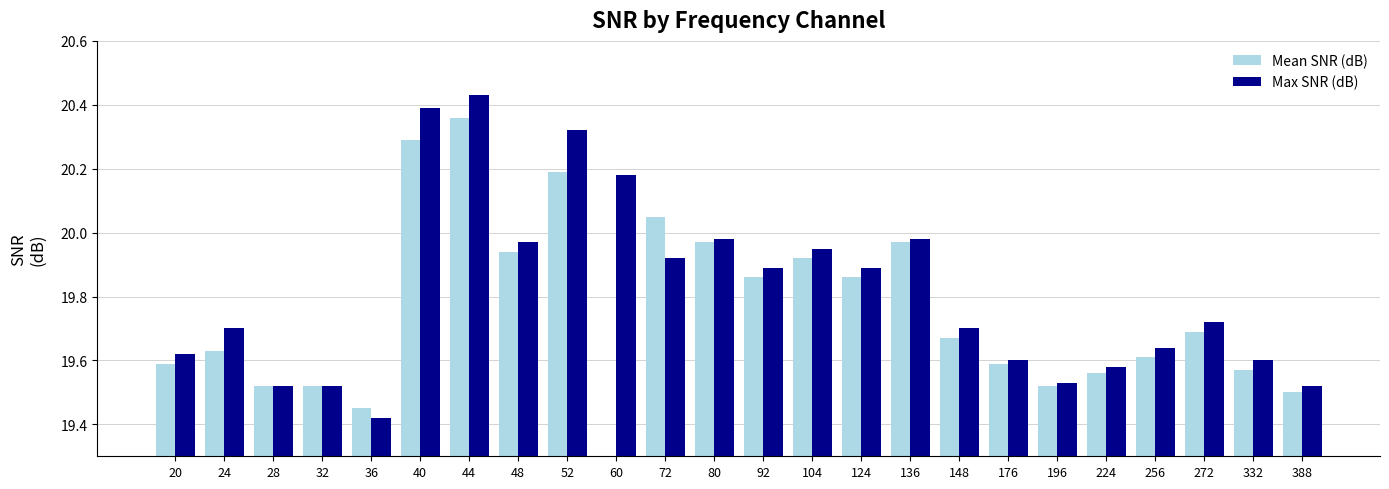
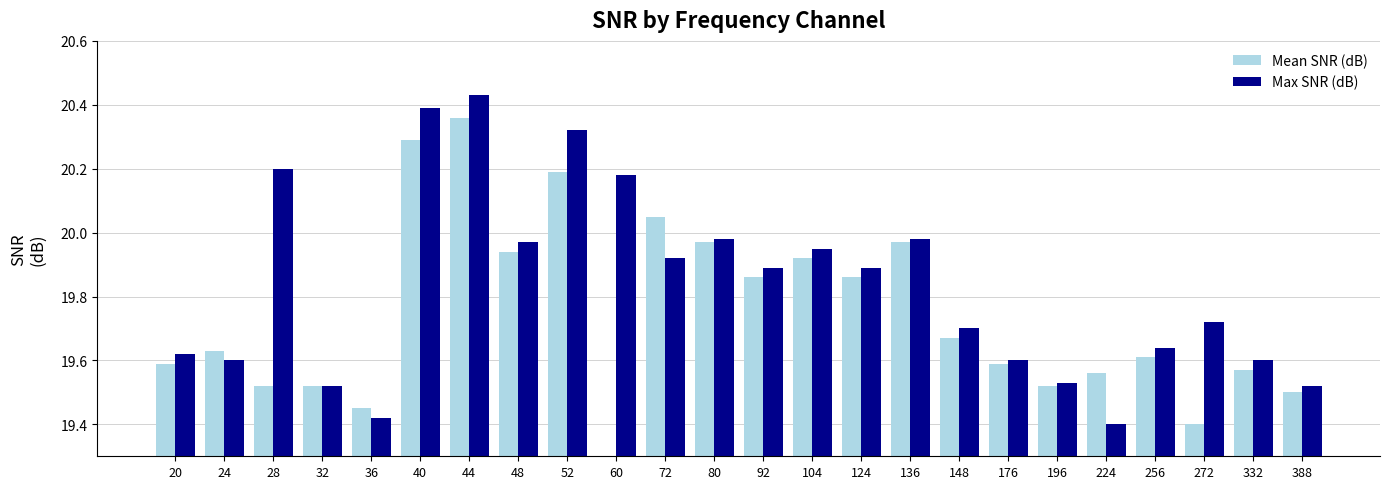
  {
    "Mean SNR (dB)": {
      "20": 19.59,
      "24": 19.63,
      "28": 19.52,
      "32": 19.52,
      "36": 19.45,
      "40": 20.29,
      "44": 20.36,
      "48": 19.94,
      "52": 20.19,
      "72": 20.05,
      "80": 19.97,
      "92": 19.86,
      "104": 19.92,
      "124": 19.86,
      "136": 19.97,
      "148": 19.67,
      "176": 19.59,
      "196": 19.52,
      "224": 19.56,
      "256": 19.61,
-     "272": 19.69,
+     "272": 19.40,
      "332": 19.57,
      "388": 19.50
    },
    "Max SNR (dB)": {
      "20": 19.62,
-     "24": 19.7,
-     "28": 19.52,
+     "24": 19.6,
+     "28": 20.20,
      "32": 19.52,
      "36": 19.42,
      "40": 20.39,
      "44": 20.43,
      "48": 19.97,
      "52": 20.32,
      "60": 20.18,
      "72": 19.92,
      "80": 19.98,
      "92": 19.89,
      "104": 19.95,
      "124": 19.89,
      "136": 19.98,
      "148": 19.70,
      "176": 19.60,
      "196": 19.53,
-     "224": 19.58,
+     "224": 19.40,
      "256": 19.64,
      "272": 19.72,
      "332": 19.60,
      "388": 19.52
    }
  }
